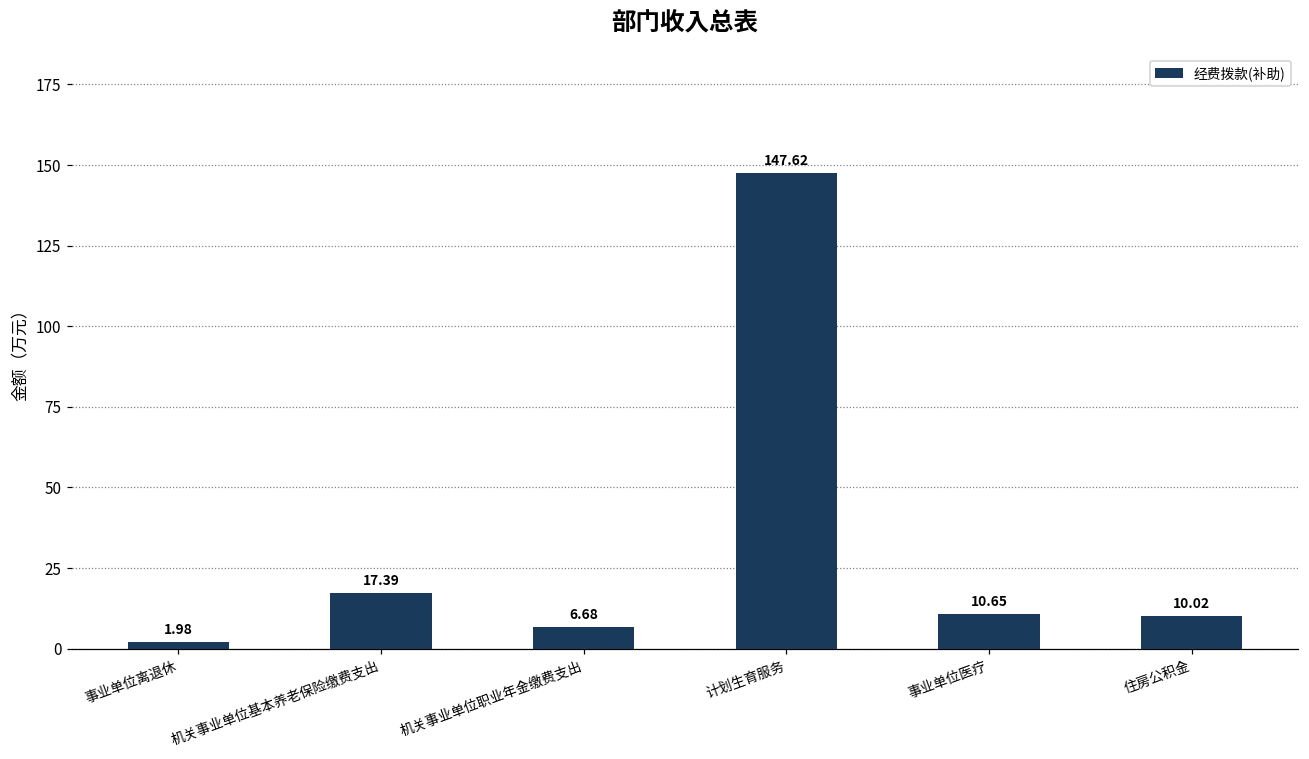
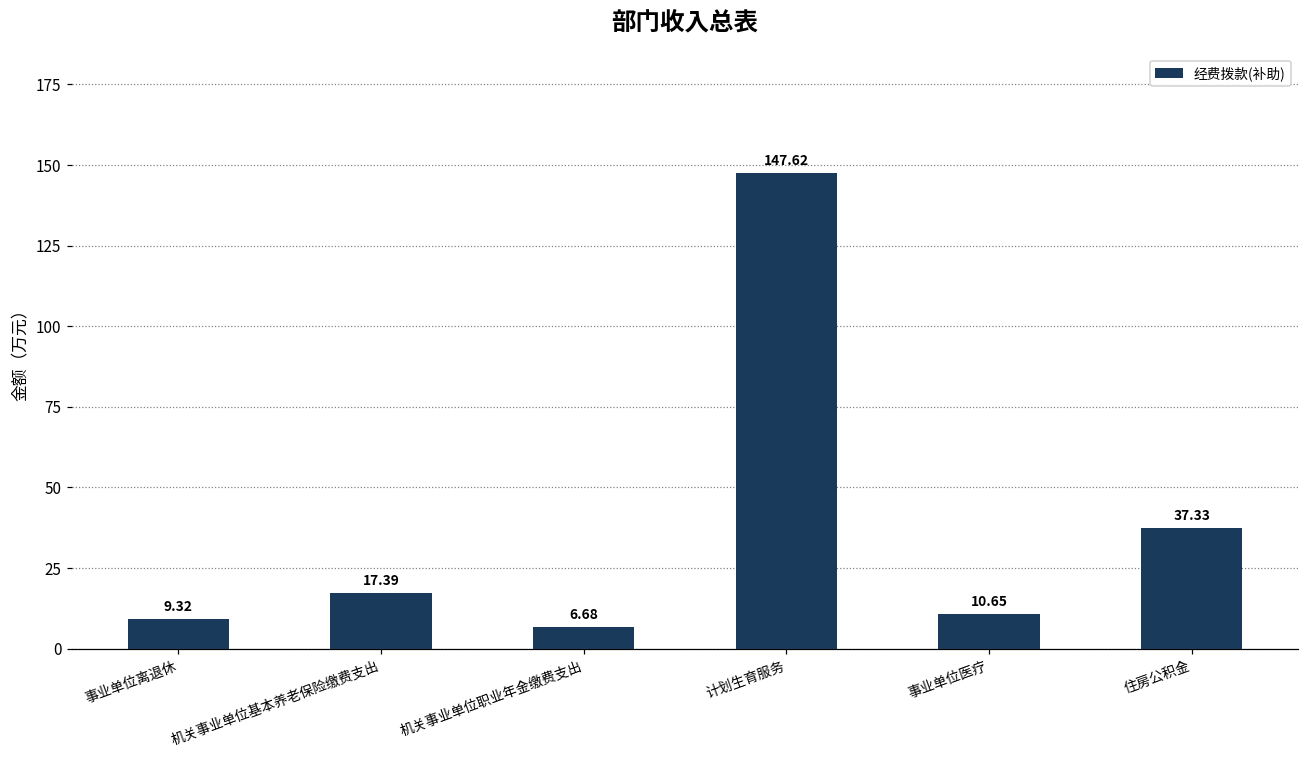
  {
-   "事业单位离退休": 1.98,
+   "事业单位离退休": 9.32,
    "机关事业单位基本养老保险缴费支出": 17.39,
    "机关事业单位职业年金缴费支出": 6.68,
    "计划生育服务": 147.62,
    "事业单位医疗": 10.65,
-   "住房公积金": 10.02
+   "住房公积金": 37.33
  }
